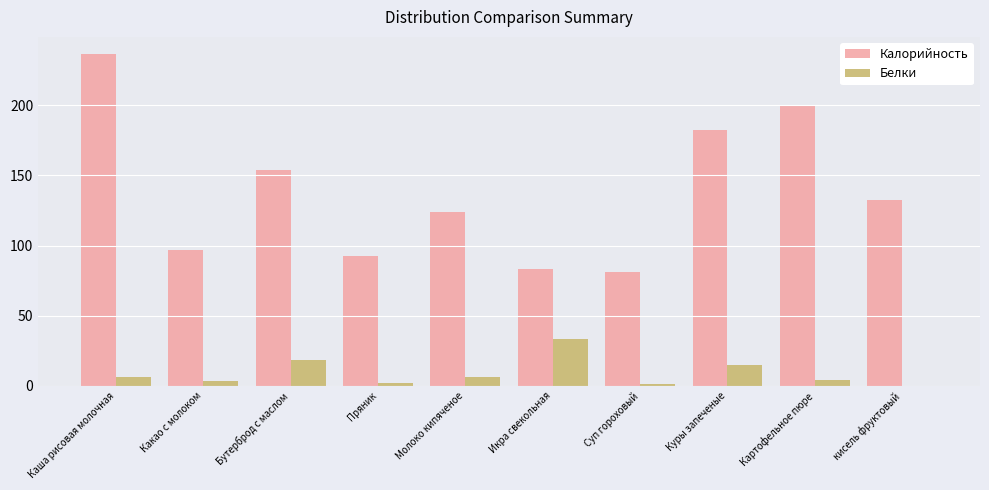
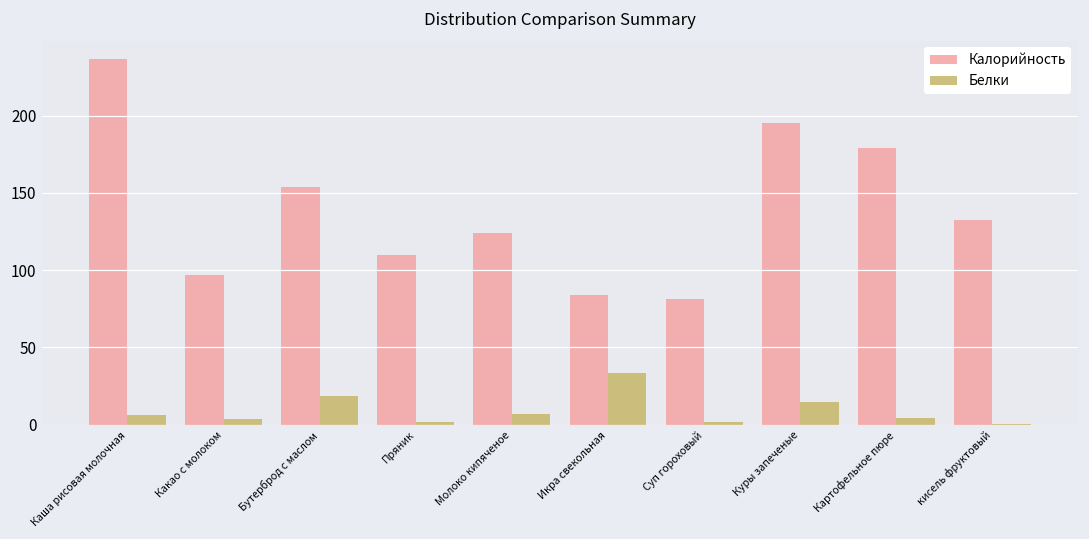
  {
    "Калорийность": {
      "Каша рисовая молочная": 237,
      "Какао с молоком": 97,
      "Бутерброд с маслом": 154,
-     "Пряник": 92,
+     "Пряник": 110,
      "Молоко кипяченое": 124,
      "Икра свекольная": 84,
      "Суп гороховый": 81,
-     "Куры запеченые": 182,
-     "Картофельное пюре": 199,
+     "Куры запеченые": 195,
+     "Картофельное пюре": 179,
      "кисель фруктовый": 133
    },
    "Белки": {
      "Каша рисовая молочная": 6,
      "Какао с молоком": 3,
      "Бутерброд с маслом": 18,
      "Пряник": 2,
      "Молоко кипяченое": 7,
      "Икра свекольная": 33,
      "Куры запеченые": 15,
      "Картофельное пюре": 4
    }
  }
